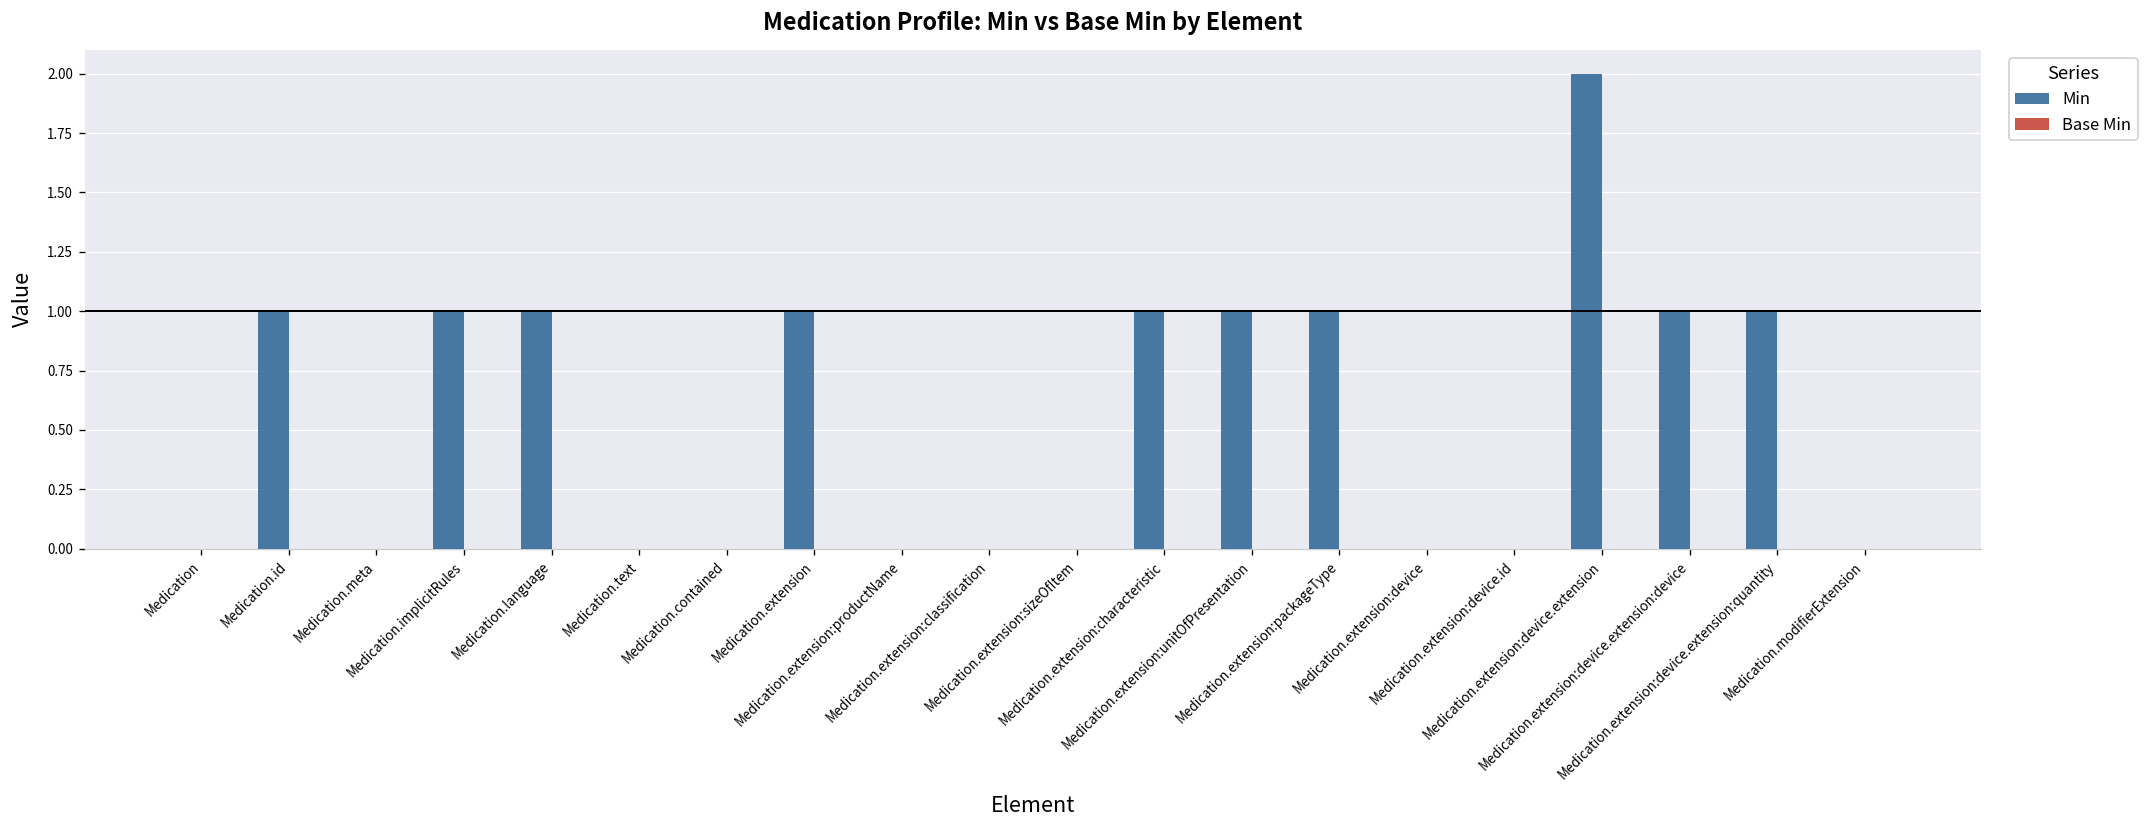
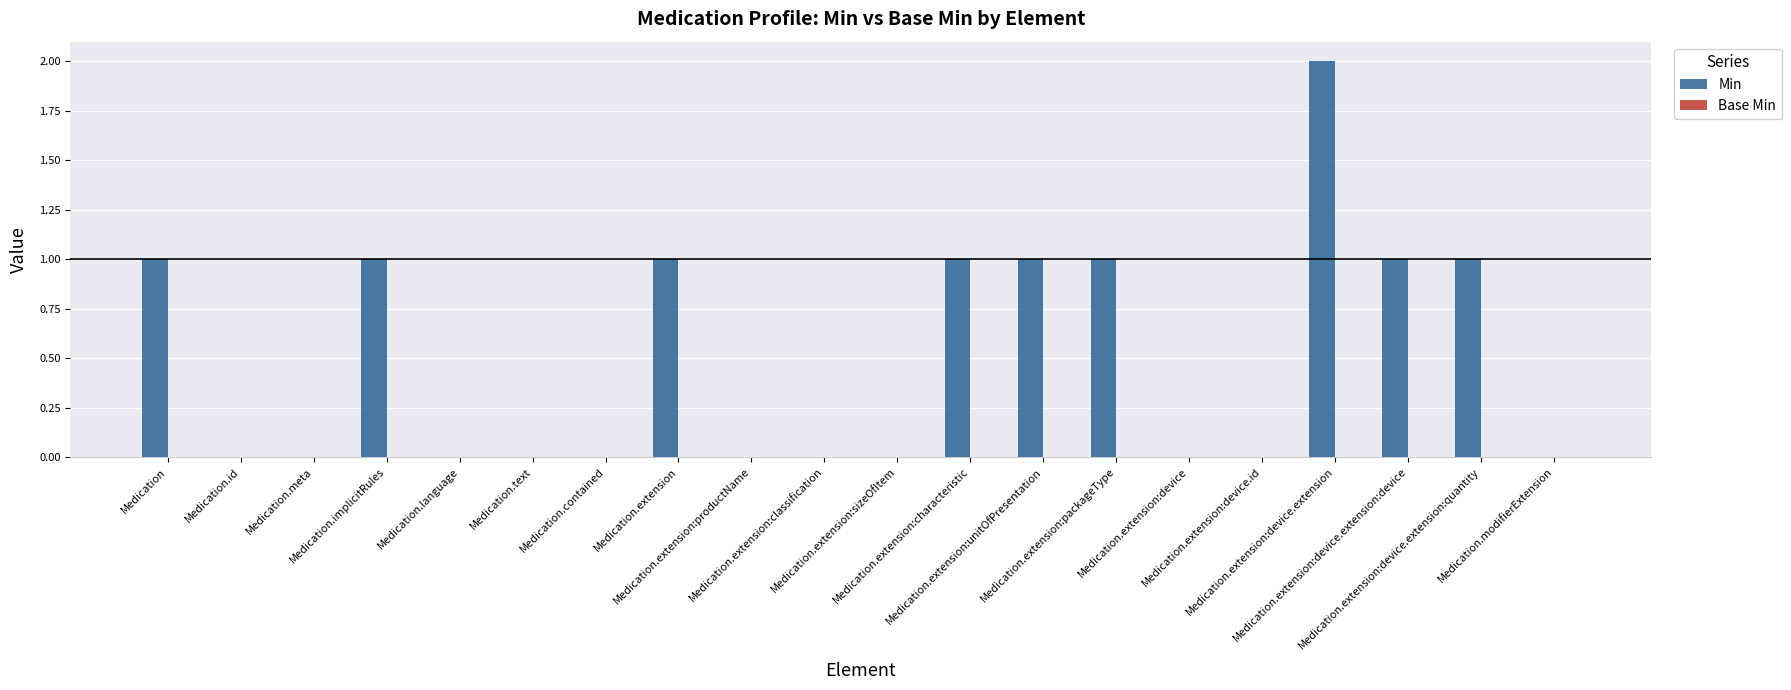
  {
    "Min": {
-     "Medication": 0,
-     "Medication.id": 1,
+     "Medication": 1,
+     "Medication.id": 0,
      "Medication.meta": 0,
      "Medication.implicitRules": 1,
-     "Medication.language": 1,
+     "Medication.language": 0,
      "Medication.text": 0,
      "Medication.contained": 0,
      "Medication.extension": 1,
      "Medication.extension:productName": 0,
      "Medication.extension:classification": 0,
      "Medication.extension:sizeOfItem": 0,
      "Medication.extension:characteristic": 1,
      "Medication.extension:unitOfPresentation": 1,
      "Medication.extension:packageType": 1,
      "Medication.extension:device": 0,
      "Medication.extension:device.id": 0,
      "Medication.extension:device.extension": 2,
      "Medication.extension:device.extension:device": 1,
      "Medication.extension:device.extension:quantity": 1,
      "Medication.modifierExtension": 0
    },
    "Base Min": {
      "Medication": 0,
      "Medication.id": 0,
      "Medication.meta": 0,
      "Medication.implicitRules": 0,
      "Medication.language": 0,
      "Medication.text": 0,
      "Medication.contained": 0,
      "Medication.extension": 0,
      "Medication.extension:productName": 0,
      "Medication.extension:classification": 0,
      "Medication.extension:sizeOfItem": 0,
      "Medication.extension:characteristic": 0,
      "Medication.extension:unitOfPresentation": 0,
      "Medication.extension:packageType": 0,
      "Medication.extension:device": 0,
      "Medication.extension:device.id": 0,
      "Medication.extension:device.extension": 0,
      "Medication.extension:device.extension:device": 0,
      "Medication.extension:device.extension:quantity": 0,
      "Medication.modifierExtension": 0
    }
  }
